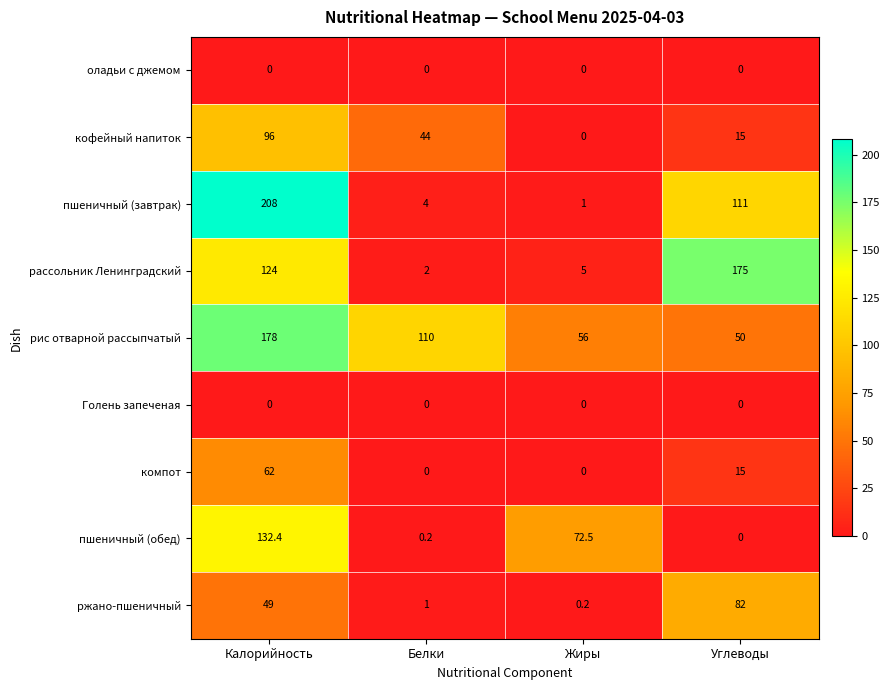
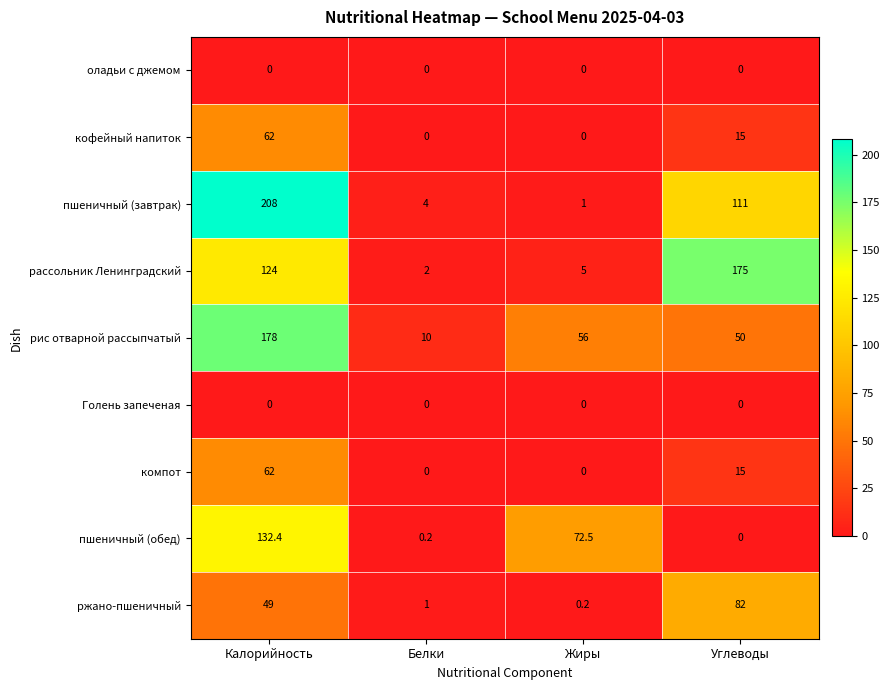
  {
    "оладьи с джемом": {
      "Калорийность": 0,
      "Белки": 0,
      "Жиры": 0,
      "Углеводы": 0
    },
    "кофейный напиток": {
-     "Калорийность": 96,
-     "Белки": 44,
+     "Калорийность": 62,
+     "Белки": 0,
      "Жиры": 0,
      "Углеводы": 15
    },
    "пшеничный (завтрак)": {
      "Калорийность": 208,
      "Белки": 4,
      "Жиры": 1,
      "Углеводы": 111
    },
    "рассольник Ленинградский": {
      "Калорийность": 124,
      "Белки": 2,
      "Жиры": 5,
      "Углеводы": 175
    },
    "рис отварной рассыпчатый": {
      "Калорийность": 178,
-     "Белки": 110,
+     "Белки": 10,
      "Жиры": 56,
      "Углеводы": 50
    },
    "Голень запеченая": {
      "Калорийность": 0,
      "Белки": 0,
      "Жиры": 0,
      "Углеводы": 0
    },
    "компот": {
      "Калорийность": 62,
      "Белки": 0,
      "Жиры": 0,
      "Углеводы": 15
    },
    "пшеничный (обед)": {
      "Калорийность": 132.4,
      "Белки": 0.2,
      "Жиры": 72.5,
      "Углеводы": 0
    },
    "ржано-пшеничный": {
      "Калорийность": 49,
      "Белки": 1,
      "Жиры": 0.2,
      "Углеводы": 82
    }
  }
